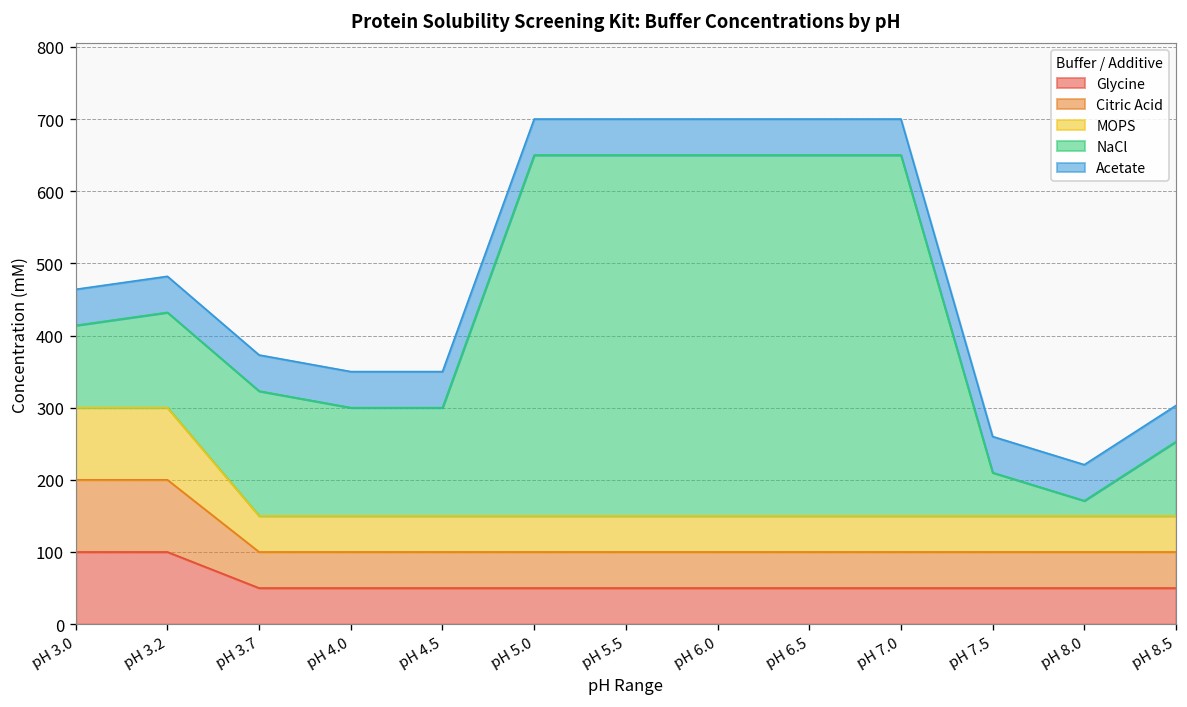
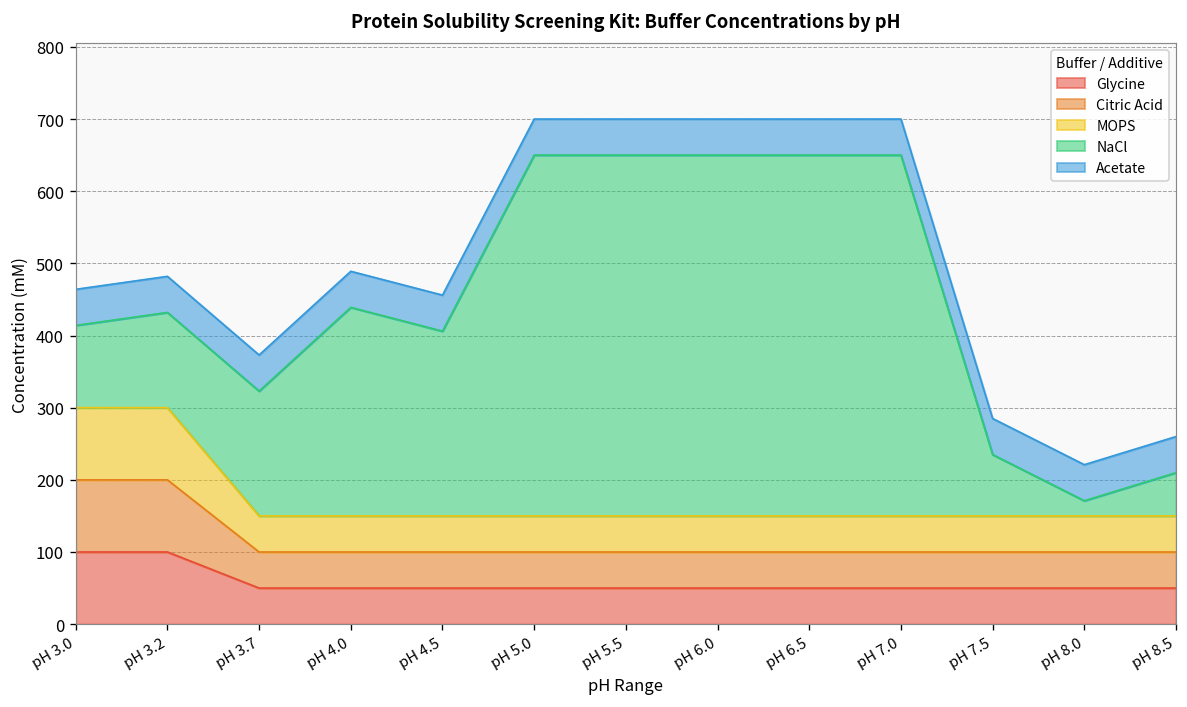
  {
    "MOPS": {
      "pH 3.0": 100,
      "pH 3.2": 100,
      "pH 3.7": 50,
      "pH 4.0": 50,
      "pH 4.5": 50,
      "pH 5.0": 50,
      "pH 5.5": 50,
      "pH 6.0": 50,
      "pH 6.5": 50,
      "pH 7.0": 50,
      "pH 7.5": 50,
      "pH 8.0": 50,
      "pH 8.5": 50
    },
    "NaCl": {
      "pH 3.0": 110,
      "pH 3.2": 130,
      "pH 3.7": 170,
-     "pH 4.0": 150,
-     "pH 4.5": 150,
+     "pH 4.0": 290,
+     "pH 4.5": 260,
      "pH 5.0": 500,
      "pH 5.5": 500,
      "pH 6.0": 500,
      "pH 6.5": 500,
      "pH 7.0": 500,
-     "pH 7.5": 60,
+     "pH 7.5": 90,
      "pH 8.0": 20,
-     "pH 8.5": 100
+     "pH 8.5": 60
    },
    "Acetate": {
      "pH 3.0": 50,
      "pH 3.2": 50,
      "pH 3.7": 50,
      "pH 4.0": 50,
      "pH 4.5": 50,
      "pH 5.0": 50,
      "pH 5.5": 50,
      "pH 6.0": 50,
      "pH 6.5": 50,
      "pH 7.0": 50,
      "pH 7.5": 50,
      "pH 8.0": 50,
      "pH 8.5": 50
    }
  }
